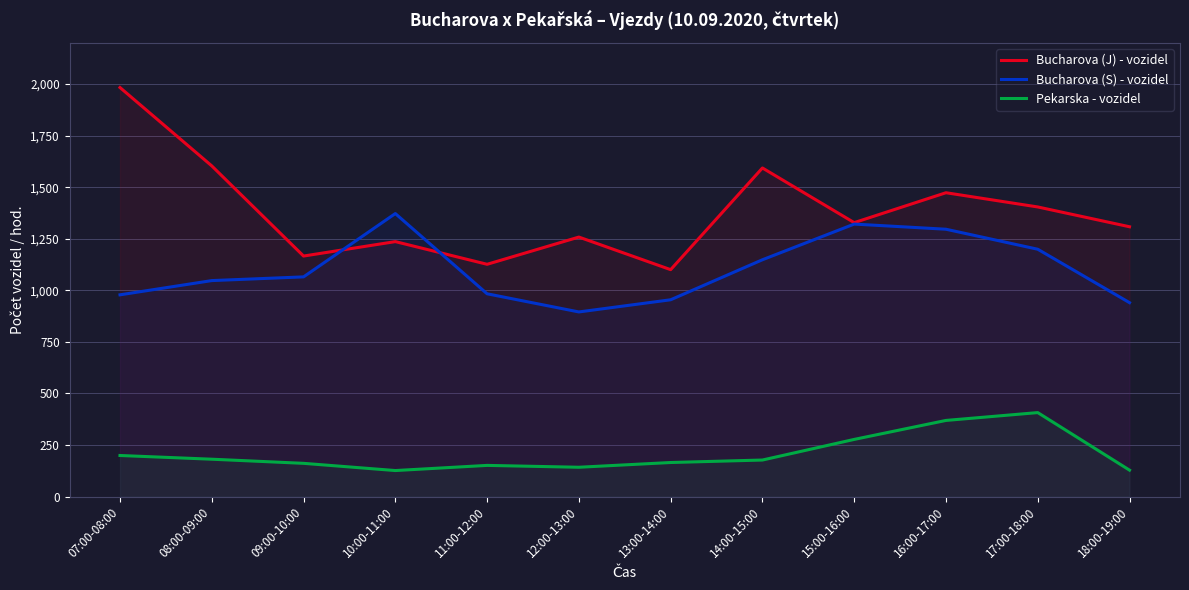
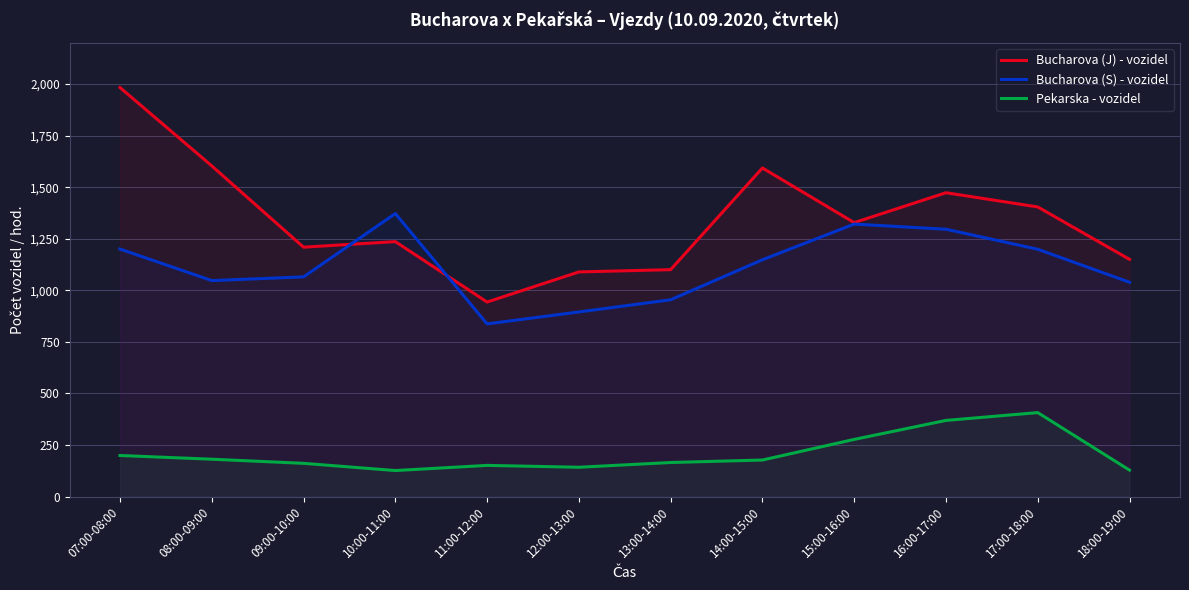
  {
    "Bucharova (J) - vozidel": {
      "07:00-08:00": "1,980",
      "08:00-09:00": "1,600",
-     "09:00-10:00": "1,170",
+     "09:00-10:00": "1,210",
      "10:00-11:00": "1,240",
-     "11:00-12:00": "1,130",
-     "12:00-13:00": "1,260",
+     "11:00-12:00": "940",
+     "12:00-13:00": "1,090",
      "13:00-14:00": "1,100",
      "14:00-15:00": "1,590",
      "16:00-17:00": "1,470",
      "17:00-18:00": "1,400",
-     "18:00-19:00": "1,310"
+     "18:00-19:00": "1,150"
    },
    "Bucharova (S) - vozidel": {
-     "07:00-08:00": "980",
+     "07:00-08:00": "1,200",
      "08:00-09:00": "1,050",
      "09:00-10:00": "1,070",
      "10:00-11:00": "1,370",
-     "11:00-12:00": "980",
+     "11:00-12:00": "840",
      "12:00-13:00": "900",
      "13:00-14:00": "950",
      "14:00-15:00": "1,150",
      "16:00-17:00": "1,300",
      "17:00-18:00": "1,200",
-     "18:00-19:00": "940"
+     "18:00-19:00": "1,040"
    },
    "Pekarska - vozidel": {
      "07:00-08:00": "200",
      "08:00-09:00": "180",
      "09:00-10:00": "160",
      "10:00-11:00": "130",
      "11:00-12:00": "150",
      "12:00-13:00": "140",
      "13:00-14:00": "170",
      "14:00-15:00": "180",
      "15:00-16:00": "280",
      "16:00-17:00": "370",
      "17:00-18:00": "410",
      "18:00-19:00": "130"
    }
  }
